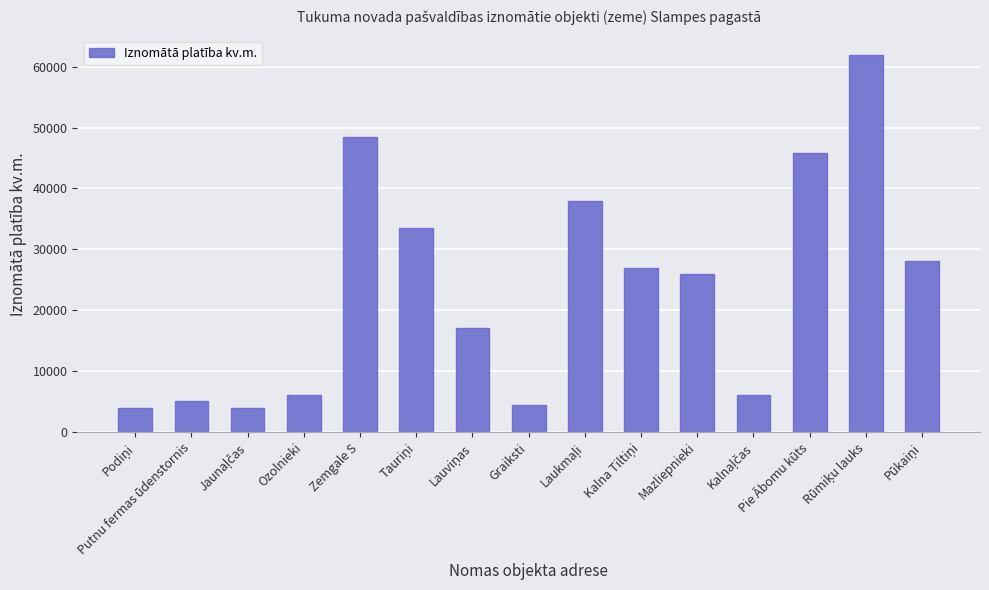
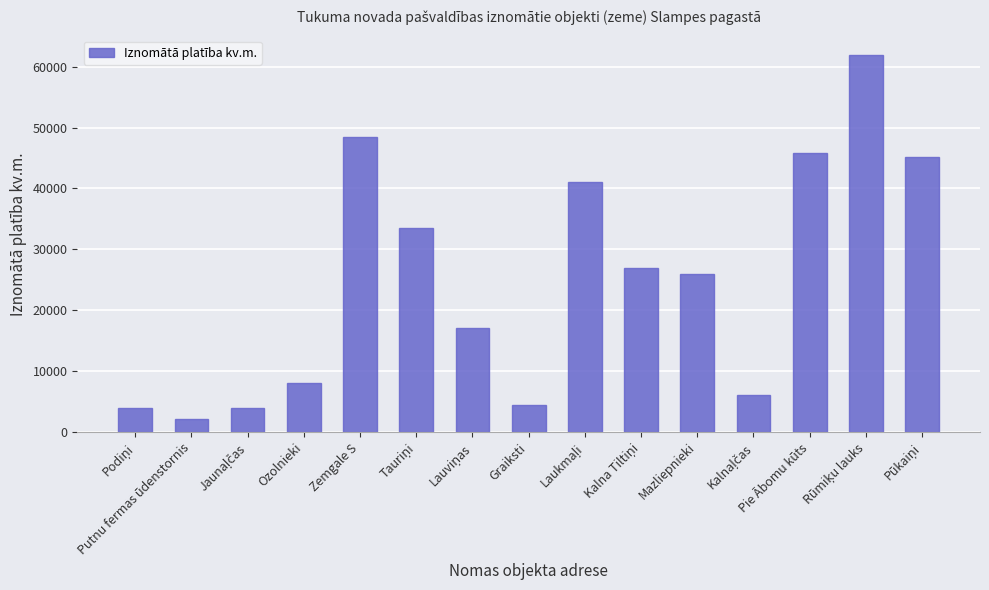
  {
    "Podiņi": 4000,
-   "Putnu fermas ūdenstornis": 5000,
+   "Putnu fermas ūdenstornis": 2000,
    "Jaunaļčas": 4000,
-   "Ozolnieki": 6000,
+   "Ozolnieki": 8000,
    "Zemgale S": 48000,
    "Tauriņi": 33000,
    "Lauviņas": 17000,
    "Graiksti": 4000,
-   "Laukmaļi": 38000,
+   "Laukmaļi": 41000,
    "Kalna Tiltiņi": 27000,
    "Mazliepnieki": 26000,
    "Kalnaļčas": 6000,
    "Pie Ābomu kūts": 46000,
    "Rūmiķu lauks": 62000,
-   "Pūkaiņi": 28000
+   "Pūkaiņi": 45000
  }
